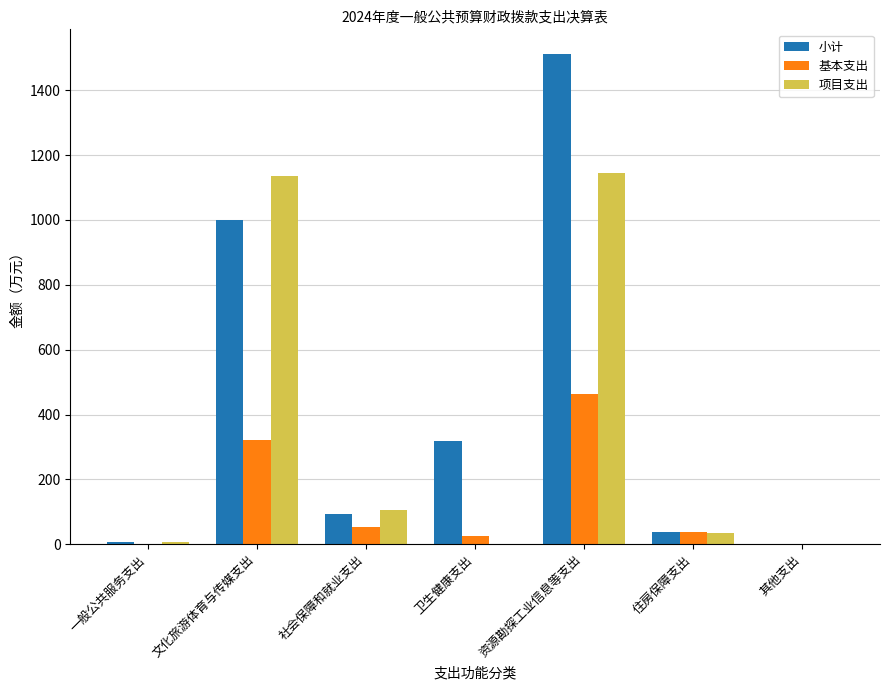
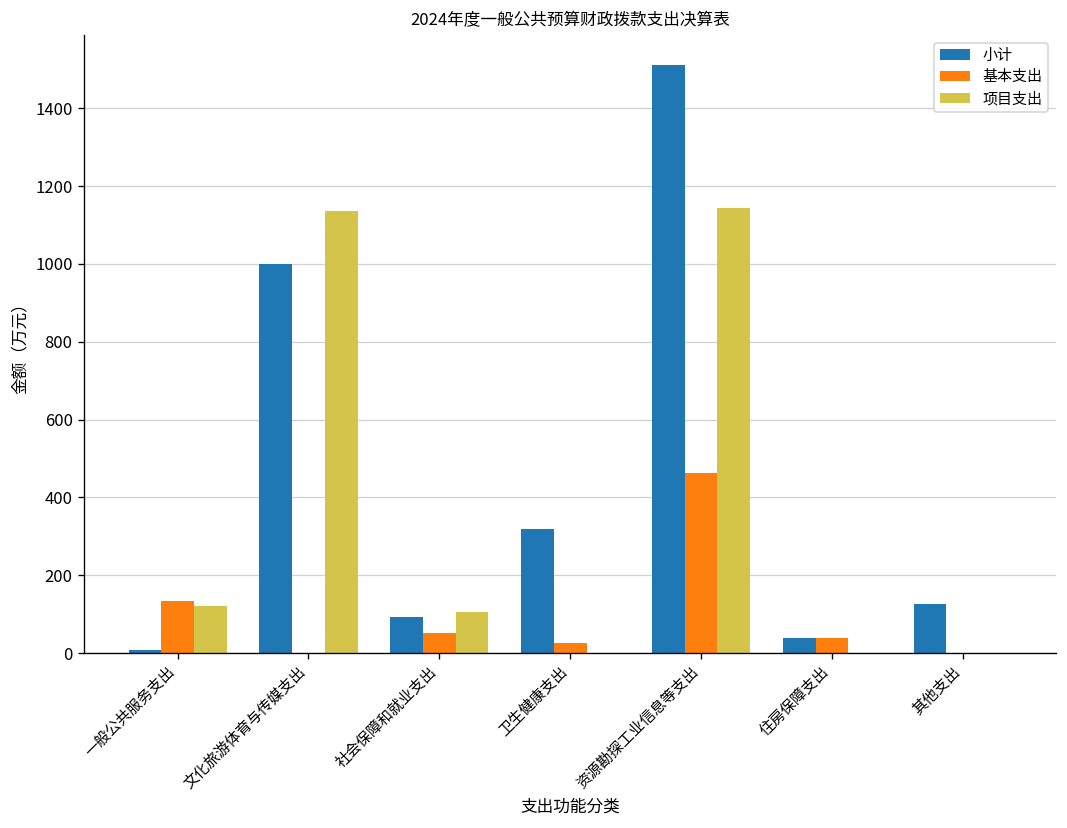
  {
    "小计": {
      "文化旅游体育与传媒支出": 1000,
      "社会保障和就业支出": 90,
      "卫生健康支出": 320,
      "资源勘探工业信息等支出": 1510,
      "住房保障支出": 40,
-     "其他支出": 0
+     "其他支出": 130
    },
    "基本支出": {
-     "一般公共服务支出": 0,
-     "文化旅游体育与传媒支出": 320,
+     "一般公共服务支出": 130,
+     "文化旅游体育与传媒支出": 0,
      "社会保障和就业支出": 50,
      "卫生健康支出": 30,
      "资源勘探工业信息等支出": 460,
      "住房保障支出": 40,
      "其他支出": 0
    },
    "项目支出": {
-     "一般公共服务支出": 10,
+     "一般公共服务支出": 120,
      "文化旅游体育与传媒支出": 1140,
      "社会保障和就业支出": 110,
      "卫生健康支出": 0,
      "资源勘探工业信息等支出": 1140,
-     "住房保障支出": 40
+     "住房保障支出": 0
    }
  }
